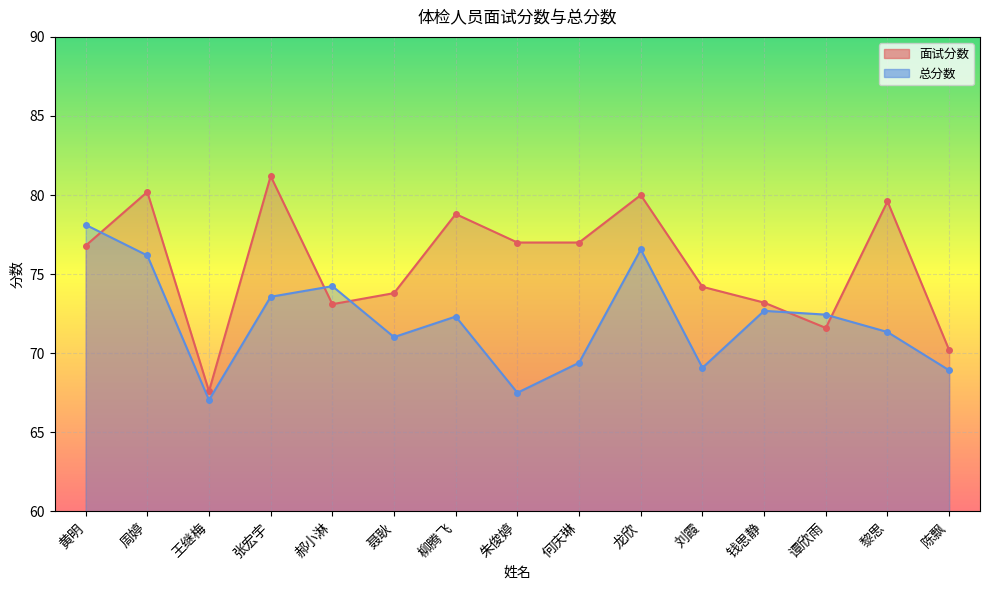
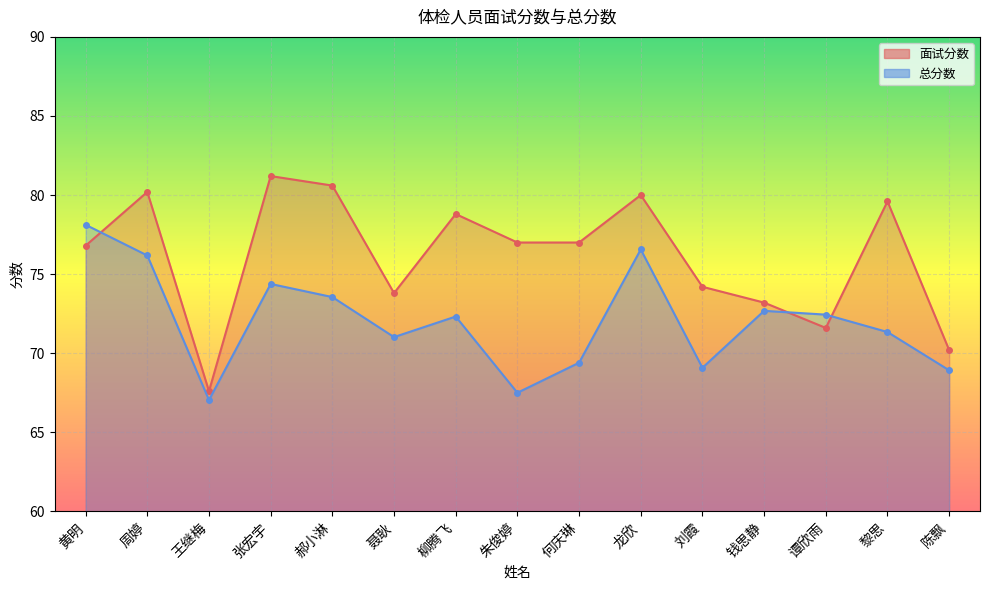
  {
    "面试分数": {
      "黄明": 76.8,
      "周婷": 80.2,
      "王继梅": 67.6,
      "张宏宇": 81.2,
-     "郝小淋": 73.1,
+     "郝小淋": 80.6,
      "聂耿": 73.8,
      "柳腾飞": 78.8,
      "朱俊婷": 77.0,
      "何庆琳": 77.0,
      "龙欣": 80.0,
      "刘霞": 74.2,
      "钱思静": 73.2,
      "谭欣雨": 71.6,
      "黎思": 79.6,
      "陈飘": 70.2
    },
    "总分数": {
      "黄明": 78.1,
      "周婷": 76.2,
      "王继梅": 67.0,
-     "张宏宇": 73.6,
-     "郝小淋": 74.2,
+     "张宏宇": 74.4,
+     "郝小淋": 73.6,
      "聂耿": 71.0,
      "柳腾飞": 72.3,
      "朱俊婷": 67.5,
      "何庆琳": 69.4,
      "龙欣": 76.6,
      "刘霞": 69.1,
      "钱思静": 72.7,
      "谭欣雨": 72.4,
      "黎思": 71.3,
      "陈飘": 68.9
    }
  }
